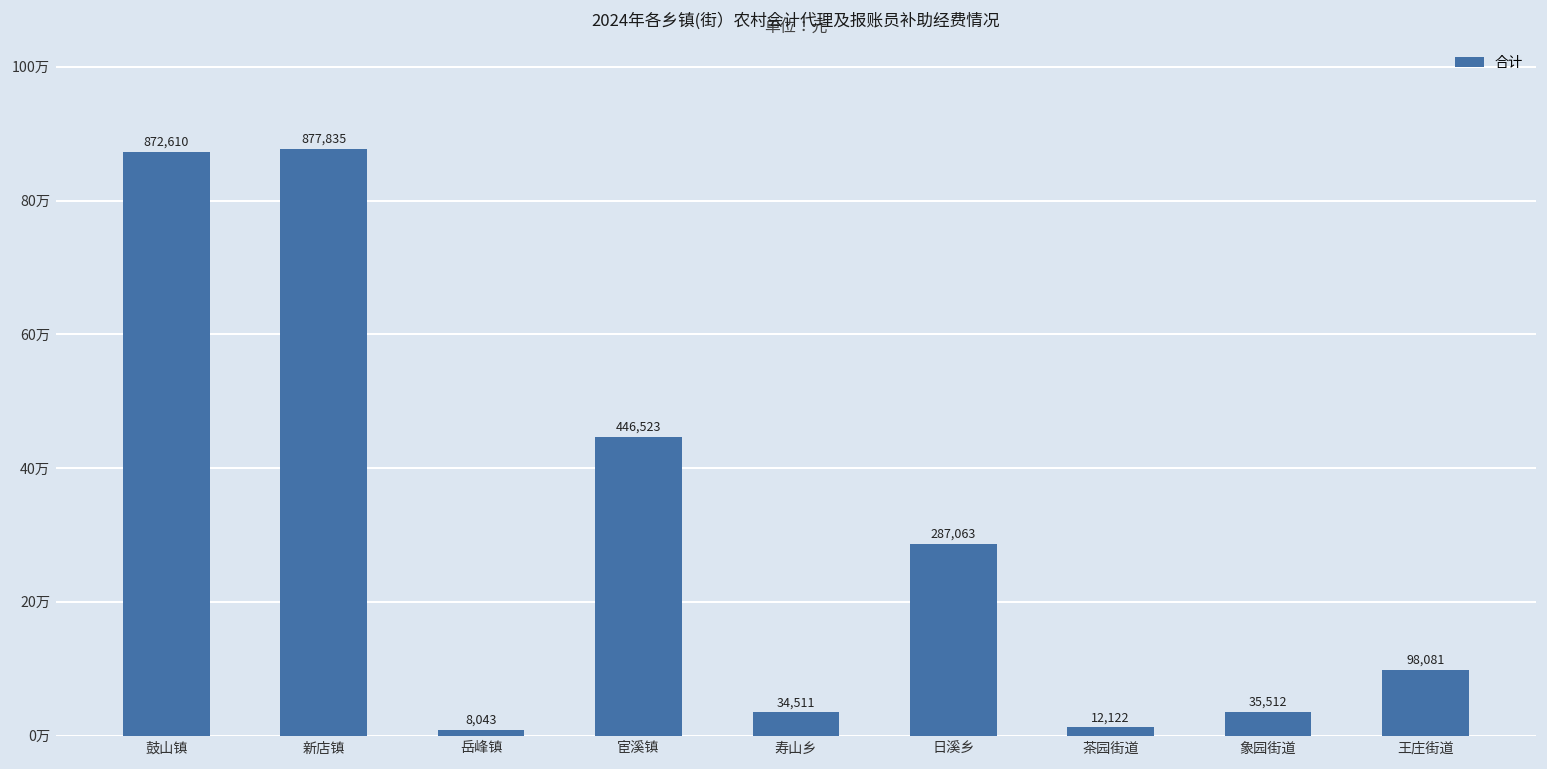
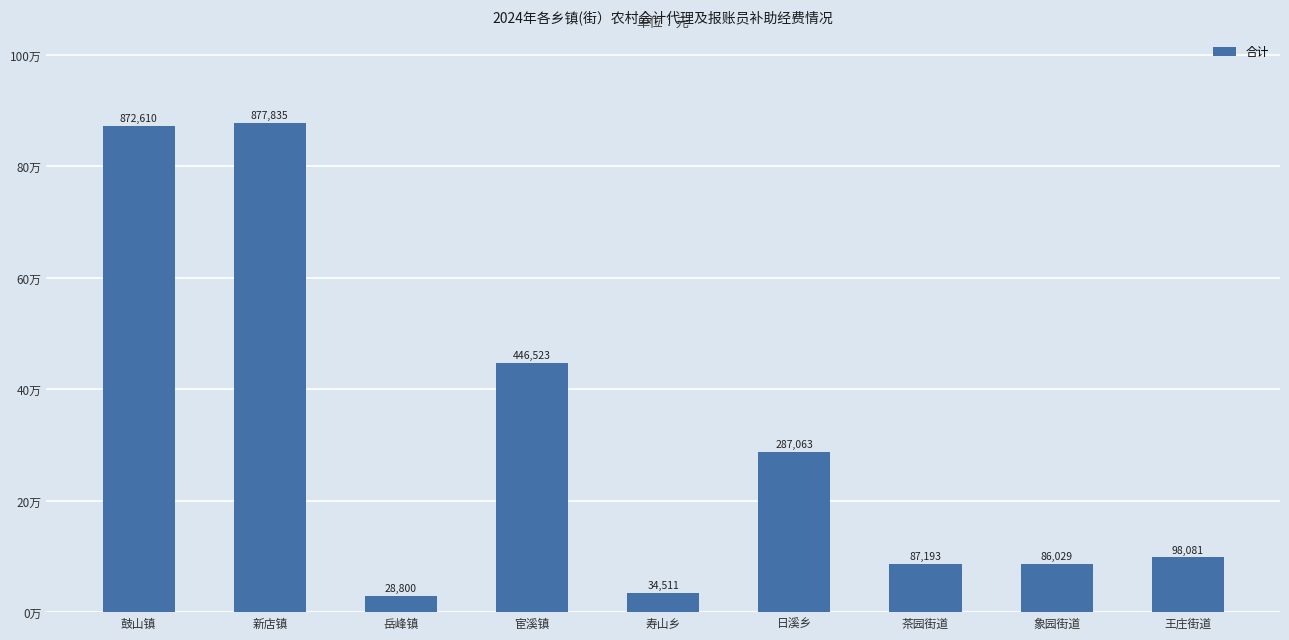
  {
    "鼓山镇": "872,610",
    "新店镇": "877,835",
-   "岳峰镇": "8,043",
+   "岳峰镇": "28,800",
    "宦溪镇": "446,523",
    "寿山乡": "34,511",
    "日溪乡": "287,063",
-   "茶园街道": "12,122",
-   "象园街道": "35,512",
+   "茶园街道": "87,193",
+   "象园街道": "86,029",
    "王庄街道": "98,081"
  }
